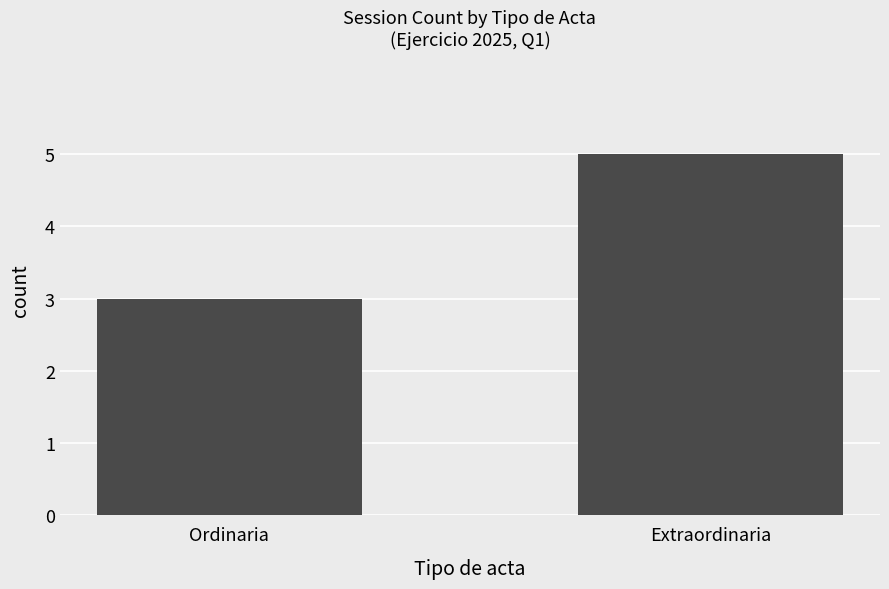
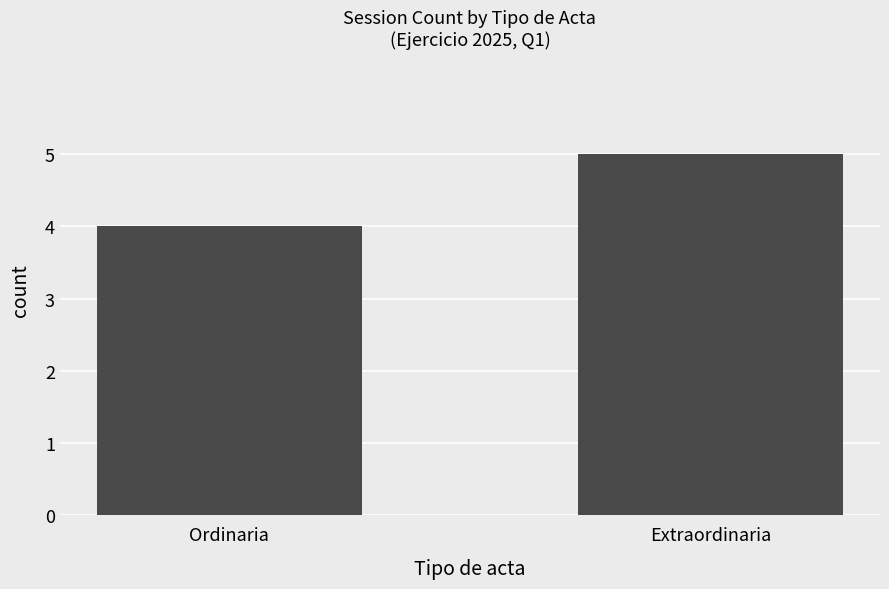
  {
-   "Ordinaria": 3,
+   "Ordinaria": 4,
    "Extraordinaria": 5
  }
